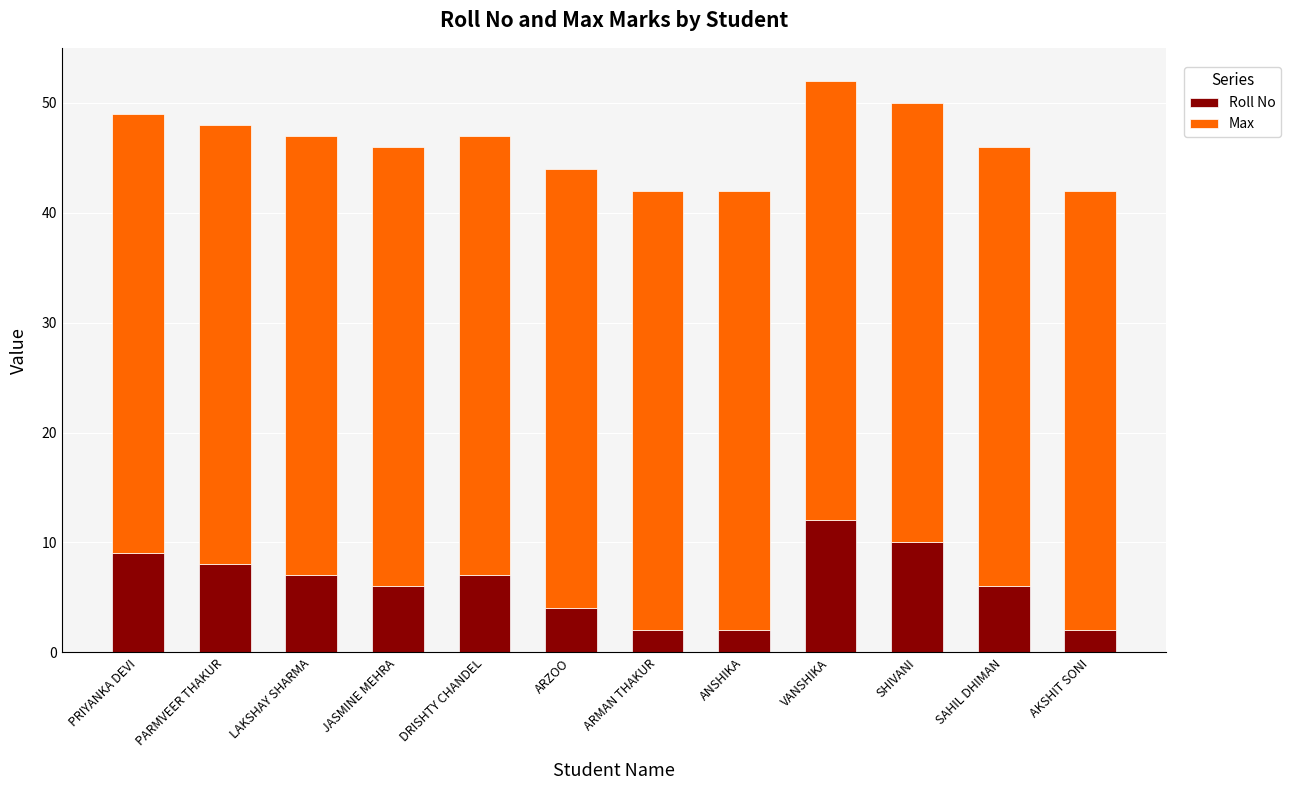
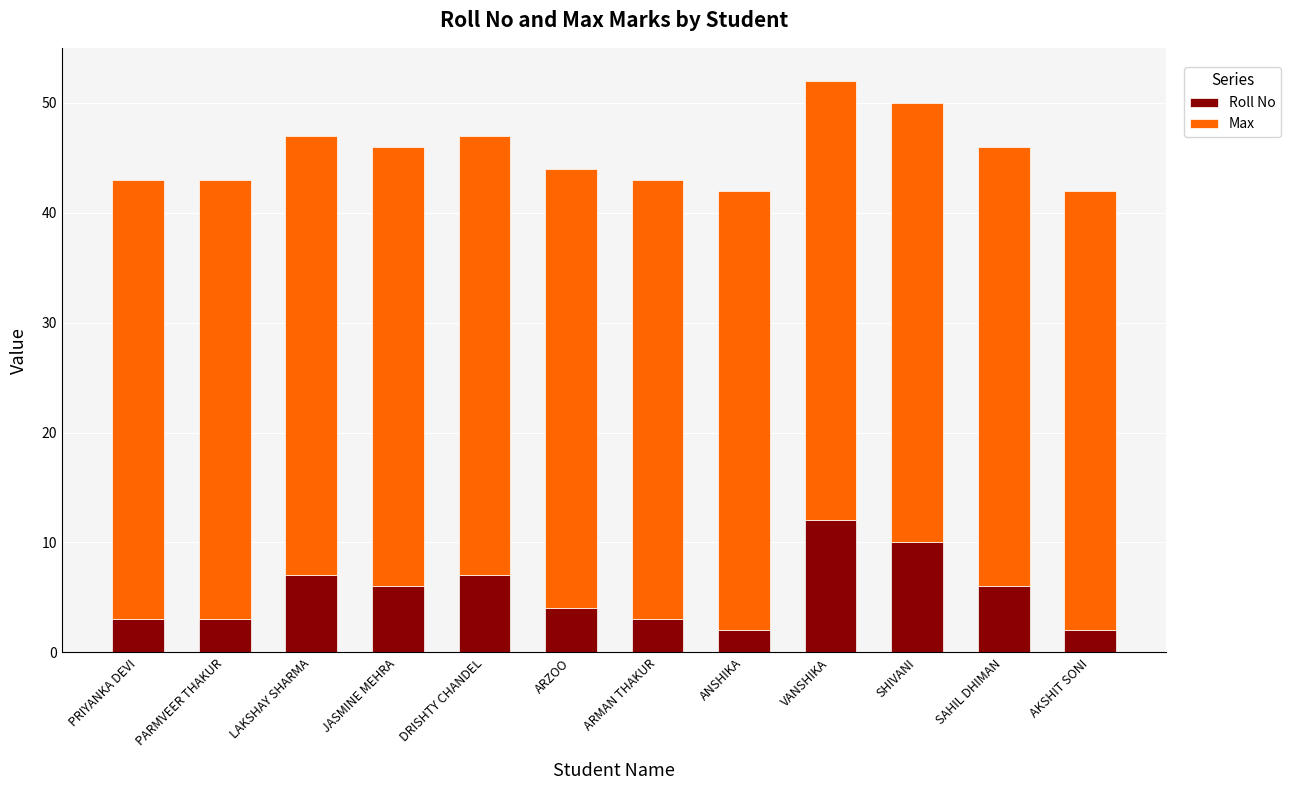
  {
    "Roll No": {
-     "PRIYANKA DEVI": 9,
-     "PARMVEER THAKUR": 8,
+     "PRIYANKA DEVI": 3,
+     "PARMVEER THAKUR": 3,
      "LAKSHAY SHARMA": 7,
      "JASMINE MEHRA": 6,
      "DRISHTY CHANDEL": 7,
      "ARZOO": 4,
-     "ARMAN THAKUR": 2,
+     "ARMAN THAKUR": 3,
      "ANSHIKA": 2,
      "VANSHIKA": 12,
      "SHIVANI": 10,
      "SAHIL DHIMAN": 6,
      "AKSHIT SONI": 2
    },
    "Max": {
      "PRIYANKA DEVI": 40,
      "PARMVEER THAKUR": 40,
      "LAKSHAY SHARMA": 40,
      "JASMINE MEHRA": 40,
      "DRISHTY CHANDEL": 40,
      "ARZOO": 40,
      "ARMAN THAKUR": 40,
      "ANSHIKA": 40,
      "VANSHIKA": 40,
      "SHIVANI": 40,
      "SAHIL DHIMAN": 40,
      "AKSHIT SONI": 40
    }
  }
